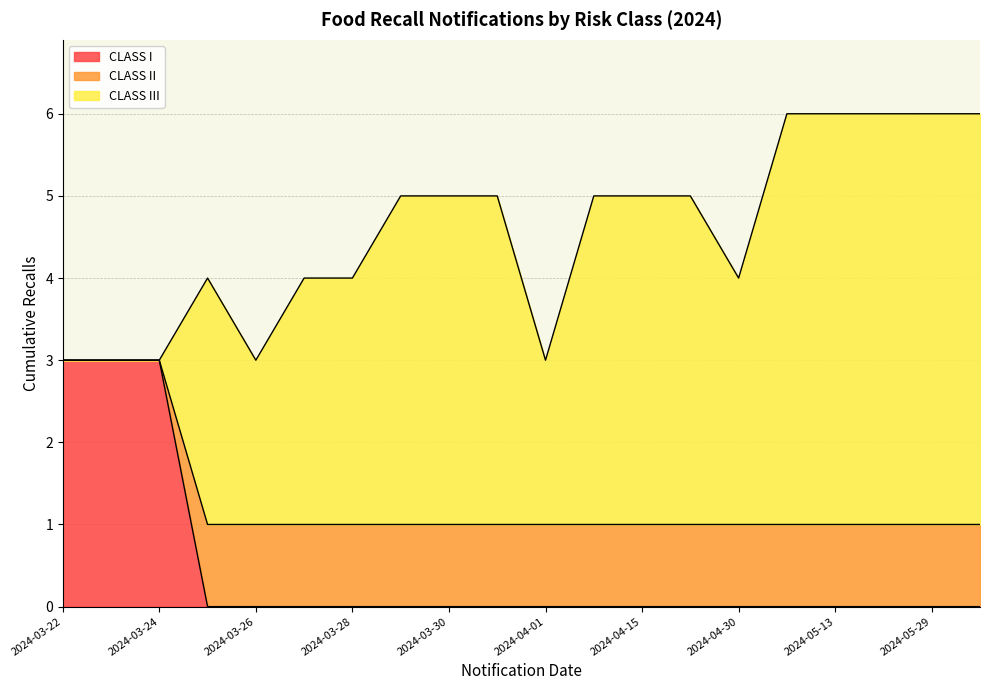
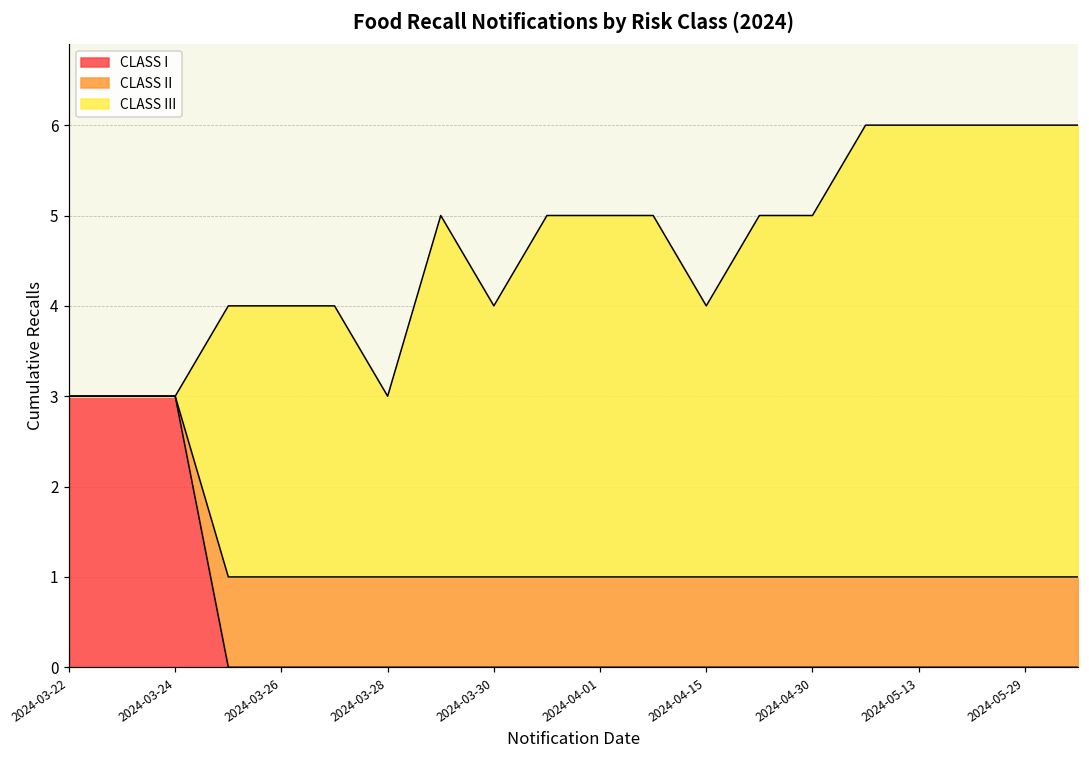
  {
    "CLASS I": {
      "2024-03-26": 0,
      "2024-03-28": 0,
      "2024-03-30": 0,
      "2024-04-01": 0,
      "2024-04-15": 0,
      "2024-04-30": 0,
      "2024-05-13": 0,
      "2024-05-29": 0
    },
    "CLASS II": {
      "2024-03-26": 1,
      "2024-03-28": 1,
      "2024-03-30": 1,
      "2024-04-01": 1,
      "2024-04-15": 1,
      "2024-04-30": 1,
      "2024-05-13": 1,
      "2024-05-29": 1
    },
    "CLASS III": {
-     "2024-03-26": 2,
-     "2024-03-28": 3,
-     "2024-03-30": 4,
-     "2024-04-01": 2,
-     "2024-04-15": 4,
-     "2024-04-30": 3,
+     "2024-03-26": 3,
+     "2024-03-28": 2,
+     "2024-03-30": 3,
+     "2024-04-01": 4,
+     "2024-04-15": 3,
+     "2024-04-30": 4,
      "2024-05-13": 5,
      "2024-05-29": 5
    }
  }
